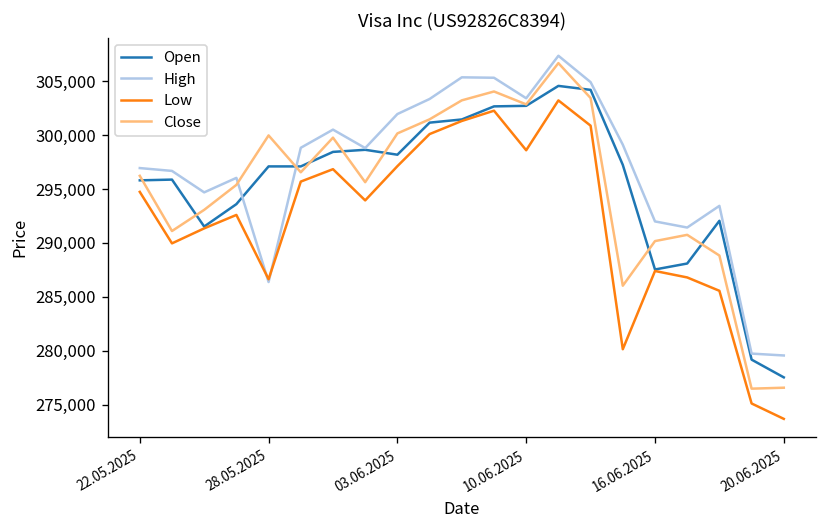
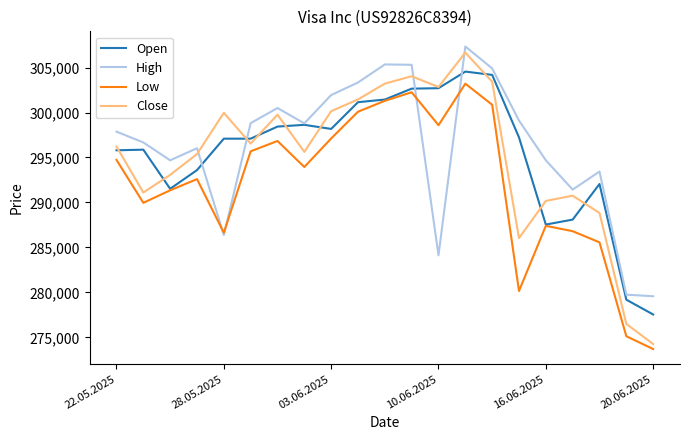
  {
    "Open": {
      "22.05.2025": "296,000",
      "28.05.2025": "297,000",
      "03.06.2025": "298,000",
      "20.06.2025": "278,000"
    },
    "High": {
-     "22.05.2025": "297,000",
+     "22.05.2025": "298,000",
      "03.06.2025": "302,000",
-     "10.06.2025": "303,000",
-     "16.06.2025": "292,000",
+     "10.06.2025": "284,000",
+     "16.06.2025": "295,000",
      "20.06.2025": "280,000"
    },
    "Low": {
      "22.05.2025": "295,000",
      "03.06.2025": "297,000",
      "10.06.2025": "299,000",
      "20.06.2025": "274,000"
    },
    "Close": {
      "22.05.2025": "296,000",
      "28.05.2025": "300,000",
      "03.06.2025": "300,000",
      "16.06.2025": "290,000",
-     "20.06.2025": "277,000"
+     "20.06.2025": "274,000"
    }
  }
